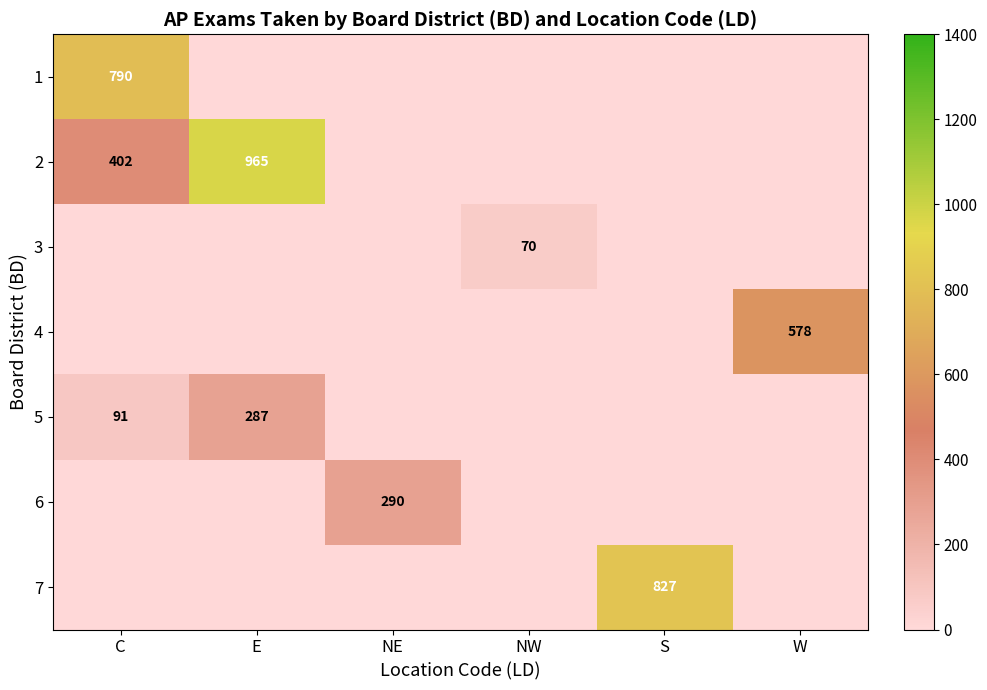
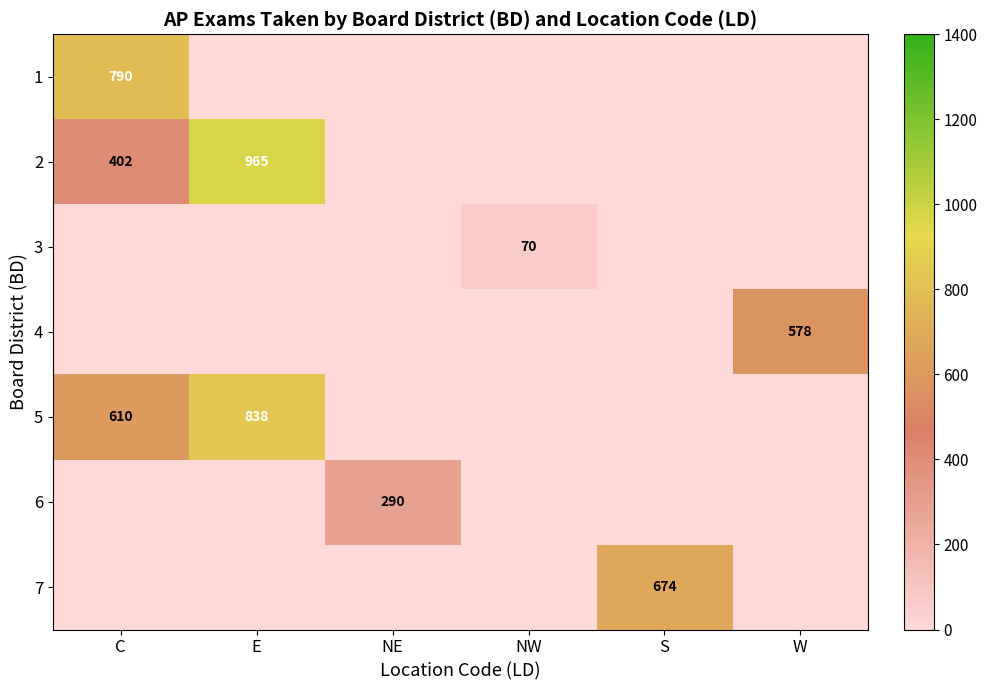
  {
    "1": {
      "C": 790
    },
    "2": {
      "C": 402,
      "E": 965
    },
    "3": {
      "NW": 70
    },
    "4": {
      "W": 578
    },
    "5": {
-     "C": 91,
-     "E": 287
+     "C": 610,
+     "E": 838
    },
    "6": {
      "NE": 290
    },
    "7": {
-     "S": 827
+     "S": 674
    }
  }
